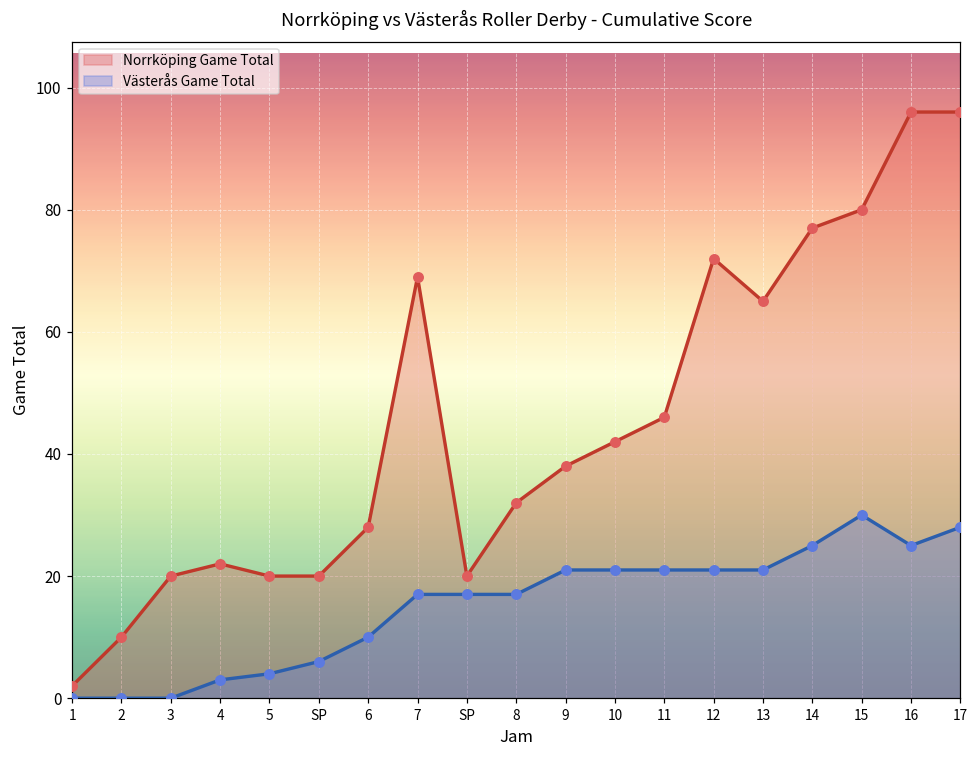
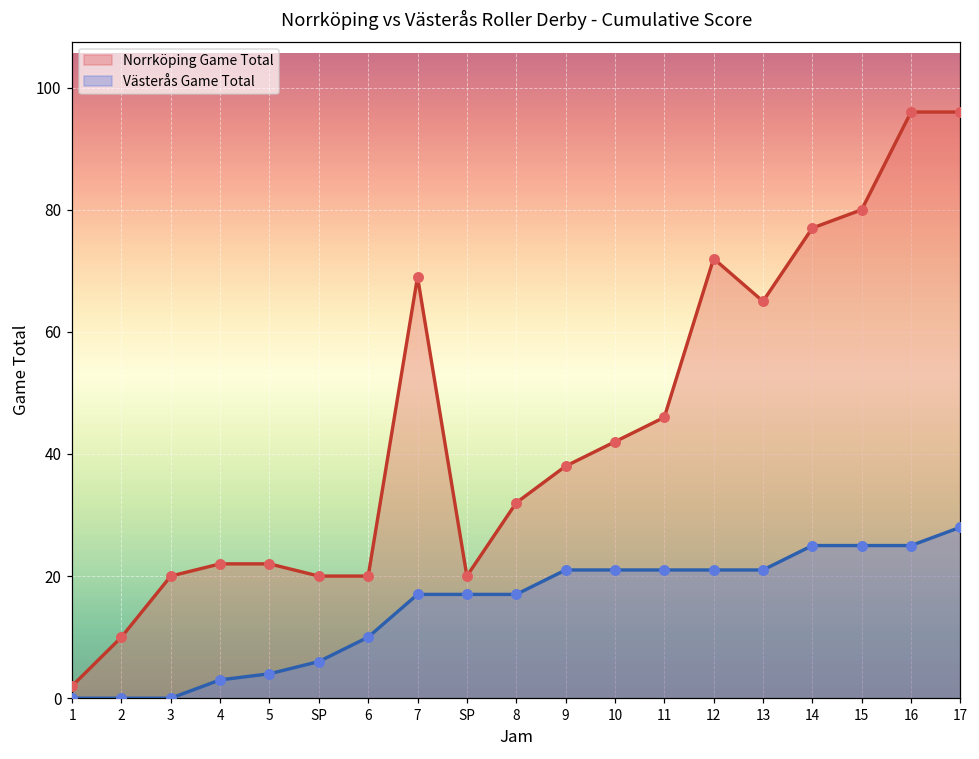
  {
    "Norrköping Game Total": {
      "1": 2,
      "2": 10,
      "3": 20,
      "4": 22,
-     "5": 20,
-     "6": 28,
+     "5": 22,
+     "6": 20,
      "7": 69,
      "8": 32,
      "9": 38,
      "10": 42,
      "11": 46,
      "12": 72,
      "13": 65,
      "14": 77,
      "15": 80,
      "16": 96,
      "17": 96
    },
    "Västerås Game Total": {
      "1": 0,
      "2": 0,
      "3": 0,
      "4": 3,
      "5": 4,
      "6": 10,
      "7": 17,
      "8": 17,
      "9": 21,
      "10": 21,
      "11": 21,
      "12": 21,
      "13": 21,
      "14": 25,
-     "15": 30,
+     "15": 25,
      "16": 25,
      "17": 28
    }
  }
